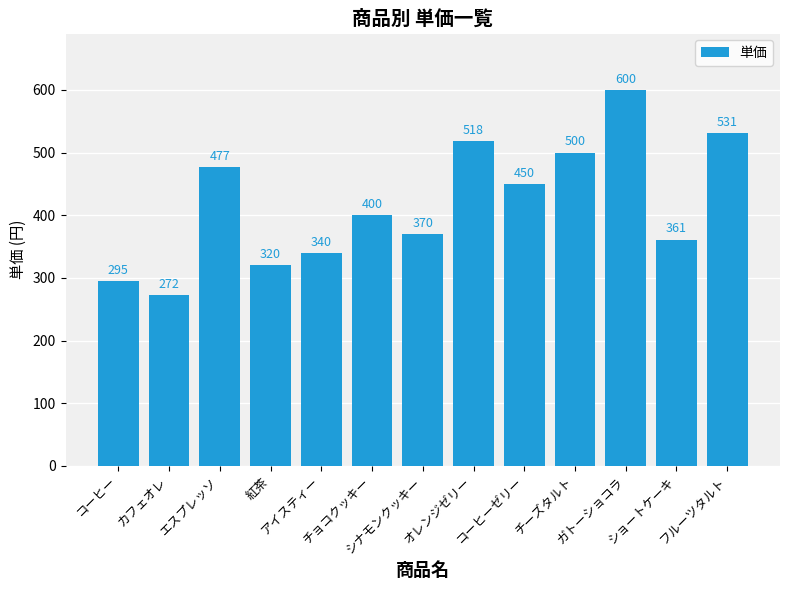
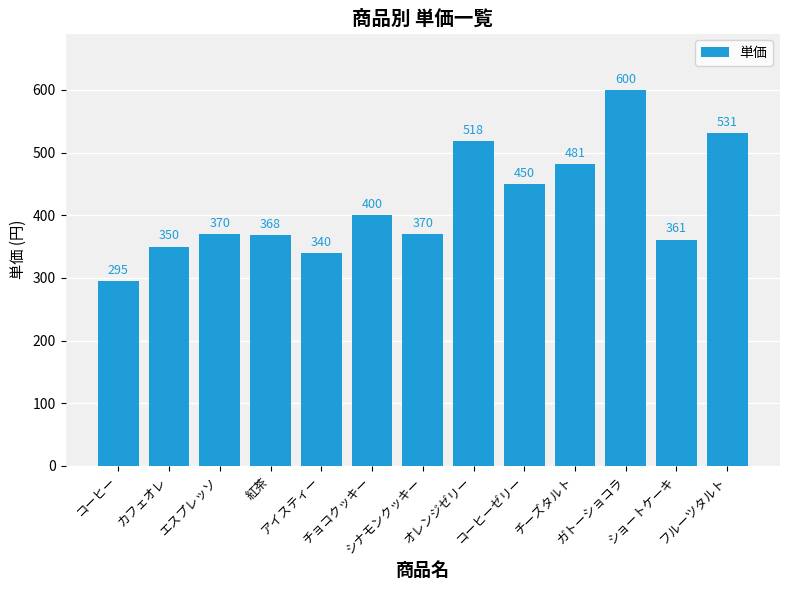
  {
    "コーヒー": 295,
-   "カフェオレ": 272,
-   "エスプレッソ": 477,
-   "紅茶": 320,
+   "カフェオレ": 350,
+   "エスプレッソ": 370,
+   "紅茶": 368,
    "アイスティー": 340,
    "チョコクッキー": 400,
    "シナモンクッキー": 370,
    "オレンジゼリー": 518,
    "コーヒーゼリー": 450,
-   "チーズタルト": 500,
+   "チーズタルト": 481,
    "ガトーショコラ": 600,
    "ショートケーキ": 361,
    "フルーツタルト": 531
  }
